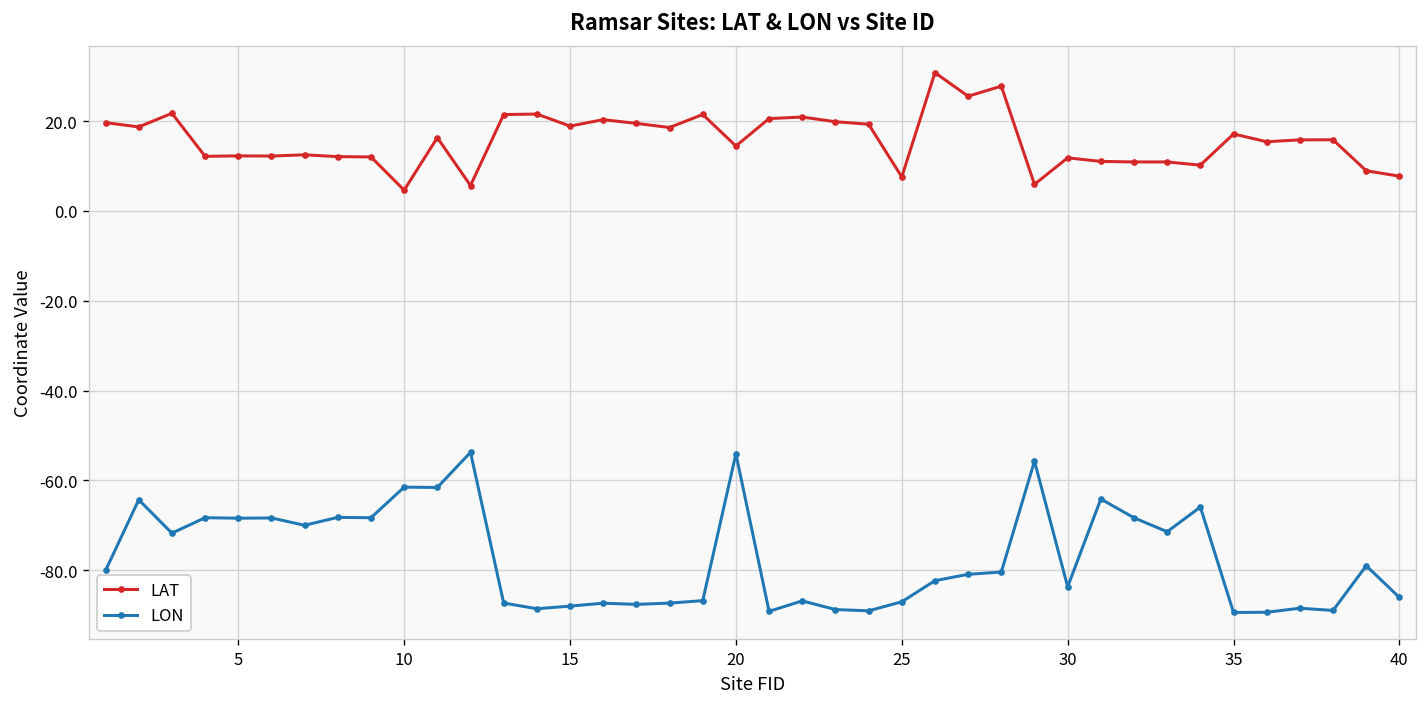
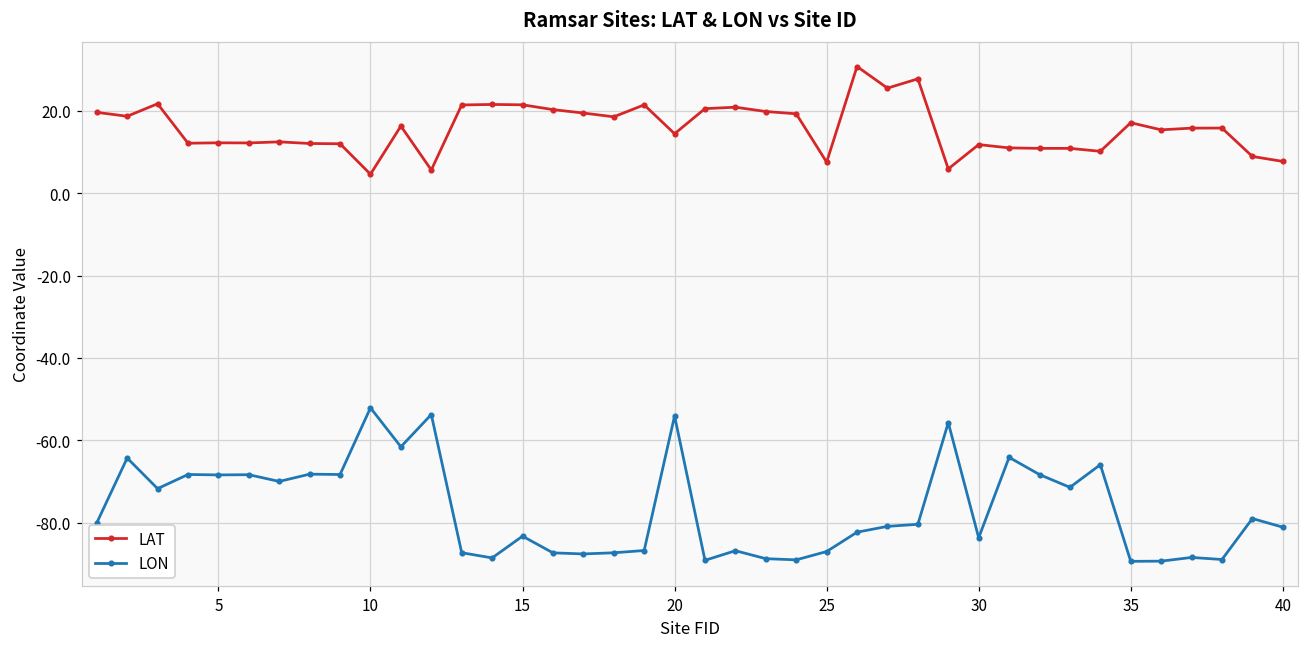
  {
    "LAT": {
      "5": 12,
      "10": 5,
-     "15": 19,
+     "15": 22,
      "20": 14,
      "25": 8,
      "30": 12,
      "35": 17,
      "40": 8
    },
    "LON": {
      "5": -68,
-     "10": -62,
-     "15": -88,
+     "10": -52,
+     "15": -83,
      "20": -54,
      "25": -87,
      "30": -84,
      "35": -89,
-     "40": -86
+     "40": -81
    }
  }
